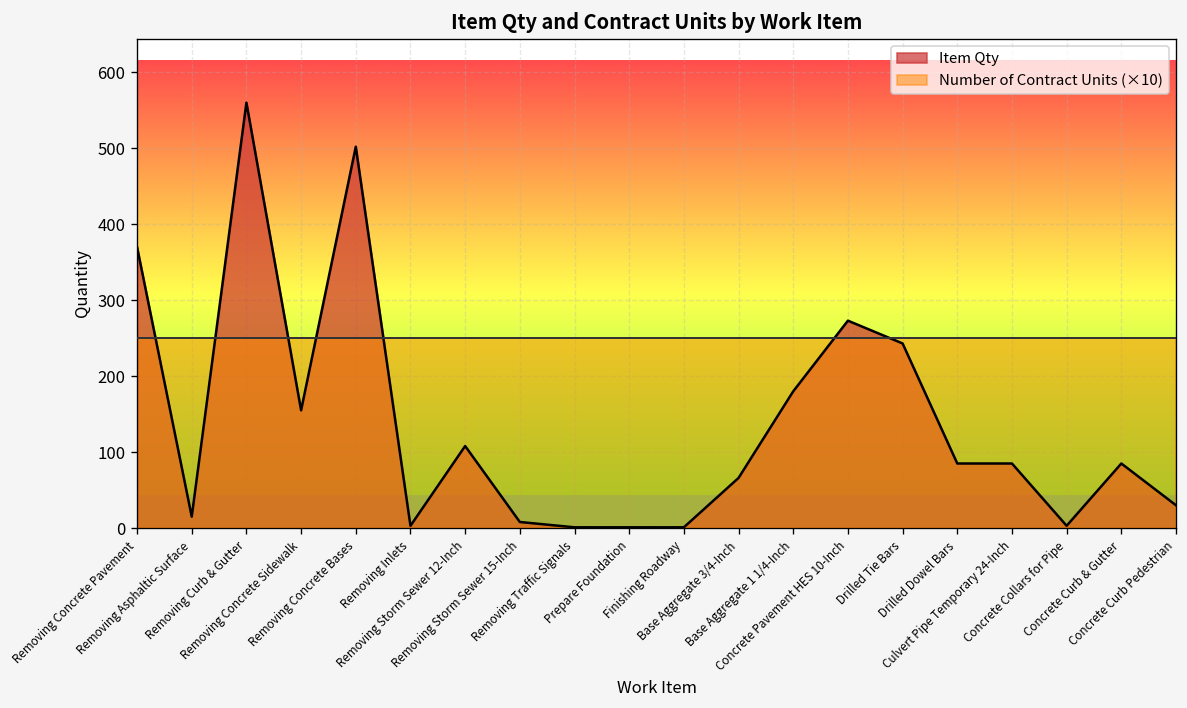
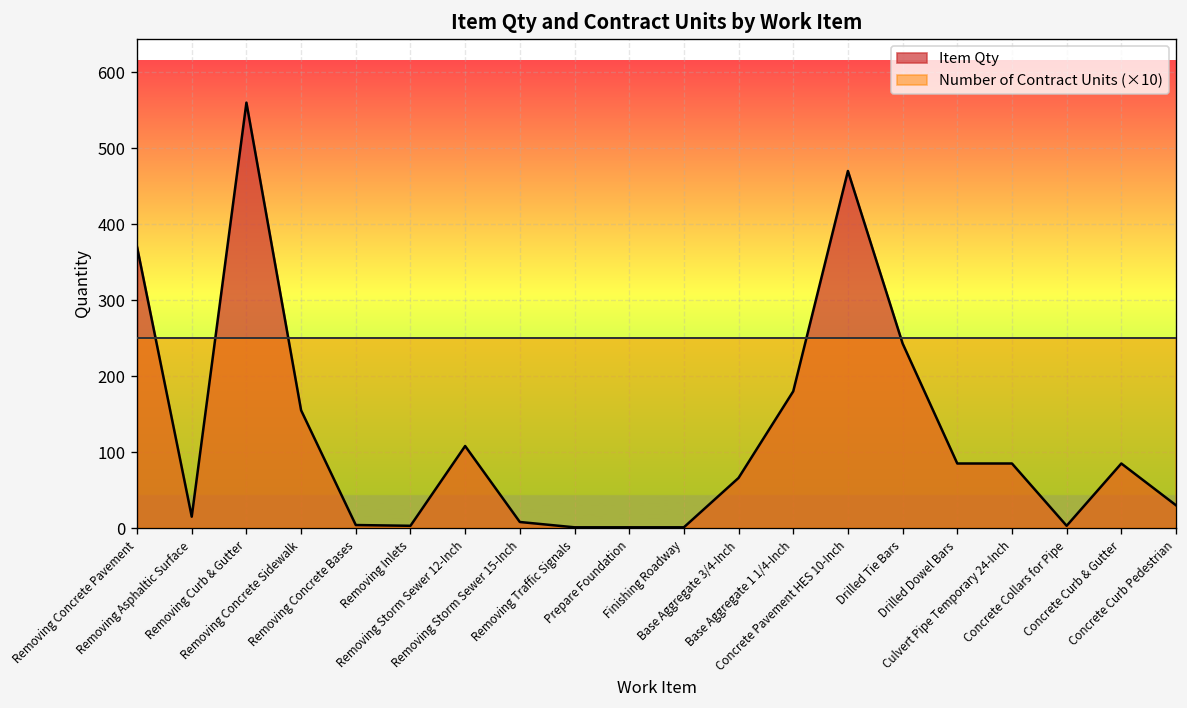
  {
    "Item Qty": {
      "Removing Concrete Pavement": 370,
      "Removing Asphaltic Surface": 20,
      "Removing Curb & Gutter": 560,
      "Removing Concrete Sidewalk": 160,
-     "Removing Concrete Bases": 500,
+     "Removing Concrete Bases": 0,
      "Removing Inlets": 0,
      "Removing Storm Sewer 12-Inch": 110,
      "Removing Storm Sewer 15-Inch": 10,
      "Removing Traffic Signals": 0,
      "Prepare Foundation": 0,
      "Finishing Roadway": 0,
      "Base Aggregate 3/4-Inch": 70,
      "Base Aggregate 1 1/4-Inch": 180,
-     "Concrete Pavement HES 10-Inch": 270,
+     "Concrete Pavement HES 10-Inch": 470,
      "Drilled Tie Bars": 240,
      "Drilled Dowel Bars": 90,
      "Culvert Pipe Temporary 24-Inch": 90,
      "Concrete Collars for Pipe": 0,
      "Concrete Curb & Gutter": 90,
      "Concrete Curb Pedestrian": 30
    },
    "Number of Contract Units (×10)": {
      "Removing Concrete Pavement": 250,
      "Removing Asphaltic Surface": 250,
      "Removing Curb & Gutter": 250,
      "Removing Concrete Sidewalk": 250,
      "Removing Concrete Bases": 250,
      "Removing Inlets": 250,
      "Removing Storm Sewer 12-Inch": 250,
      "Removing Storm Sewer 15-Inch": 250,
      "Removing Traffic Signals": 250,
      "Prepare Foundation": 250,
      "Finishing Roadway": 250,
      "Base Aggregate 3/4-Inch": 250,
      "Base Aggregate 1 1/4-Inch": 250,
      "Concrete Pavement HES 10-Inch": 250,
      "Drilled Tie Bars": 250,
      "Drilled Dowel Bars": 250,
      "Culvert Pipe Temporary 24-Inch": 250,
      "Concrete Collars for Pipe": 250,
      "Concrete Curb & Gutter": 250,
      "Concrete Curb Pedestrian": 250
    }
  }
